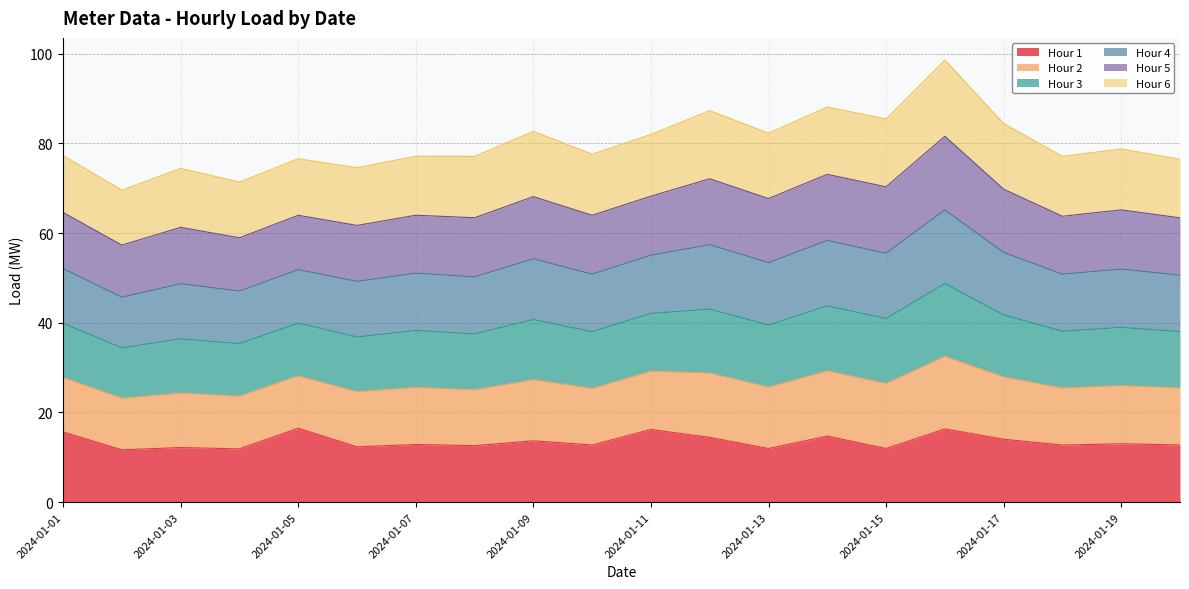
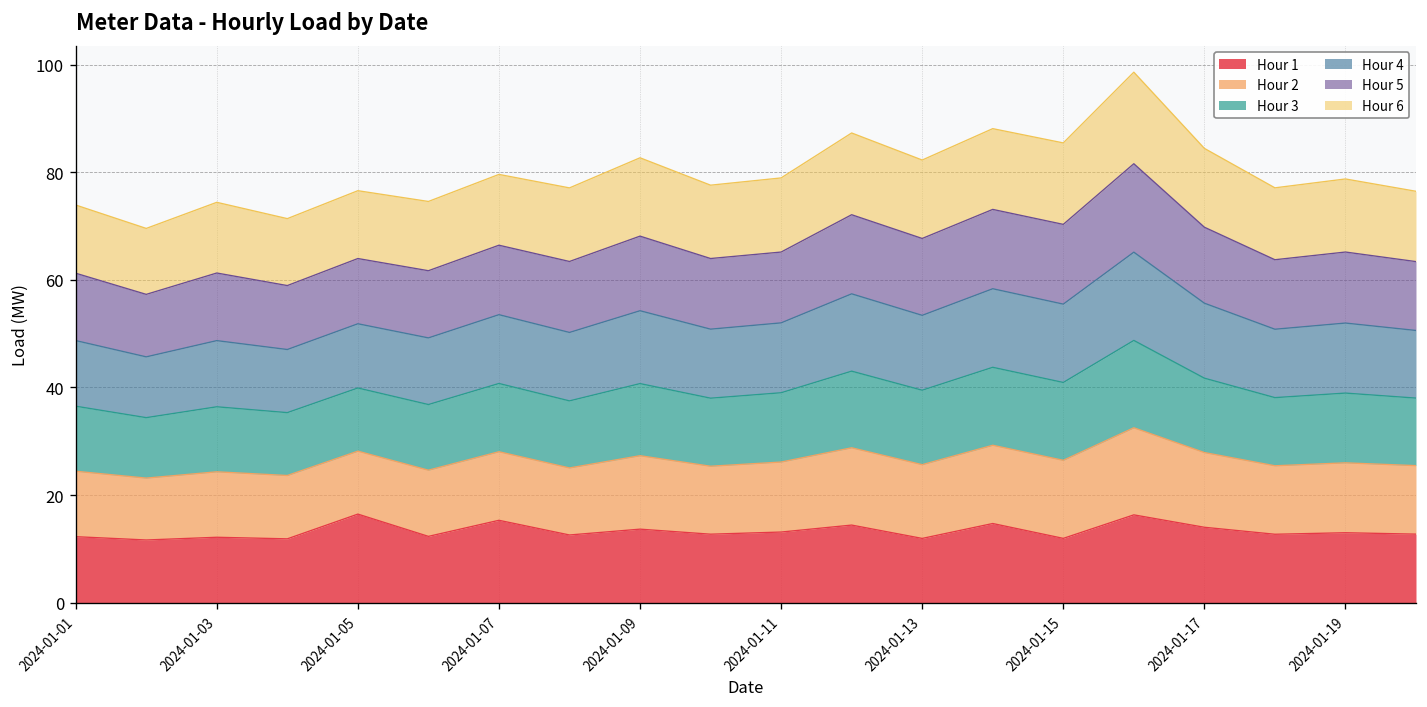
  {
    "Hour 1": {
-     "2024-01-01": 16,
+     "2024-01-01": 12,
      "2024-01-03": 12,
      "2024-01-05": 16,
-     "2024-01-07": 13,
+     "2024-01-07": 15,
      "2024-01-09": 14,
-     "2024-01-11": 16,
+     "2024-01-11": 13,
      "2024-01-13": 12,
      "2024-01-15": 12,
      "2024-01-17": 14,
      "2024-01-19": 13
    }
  }
